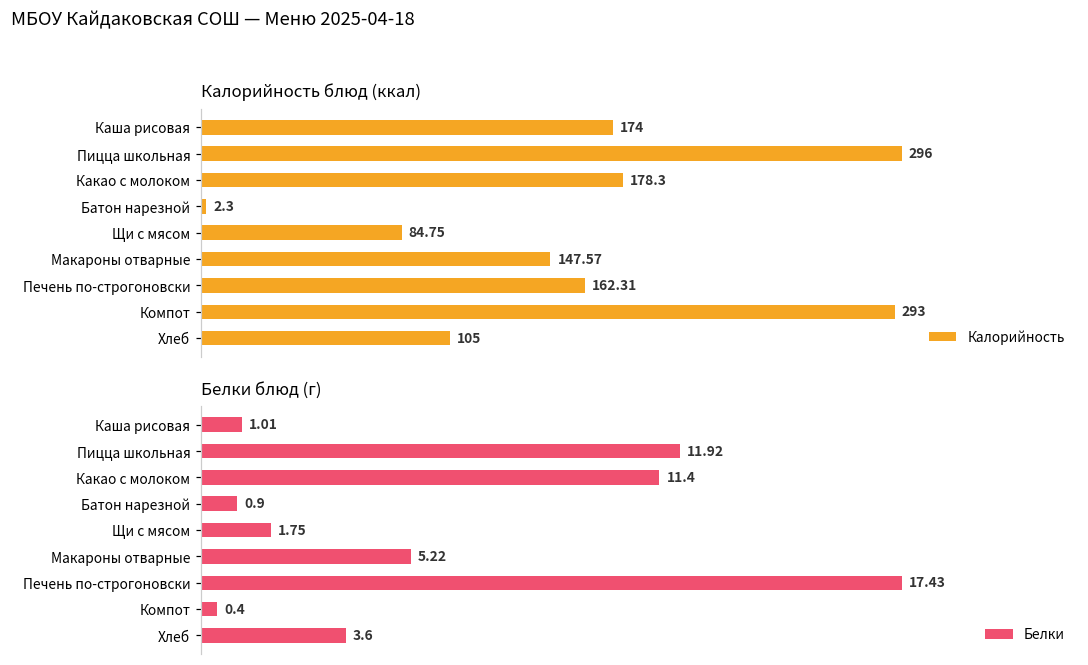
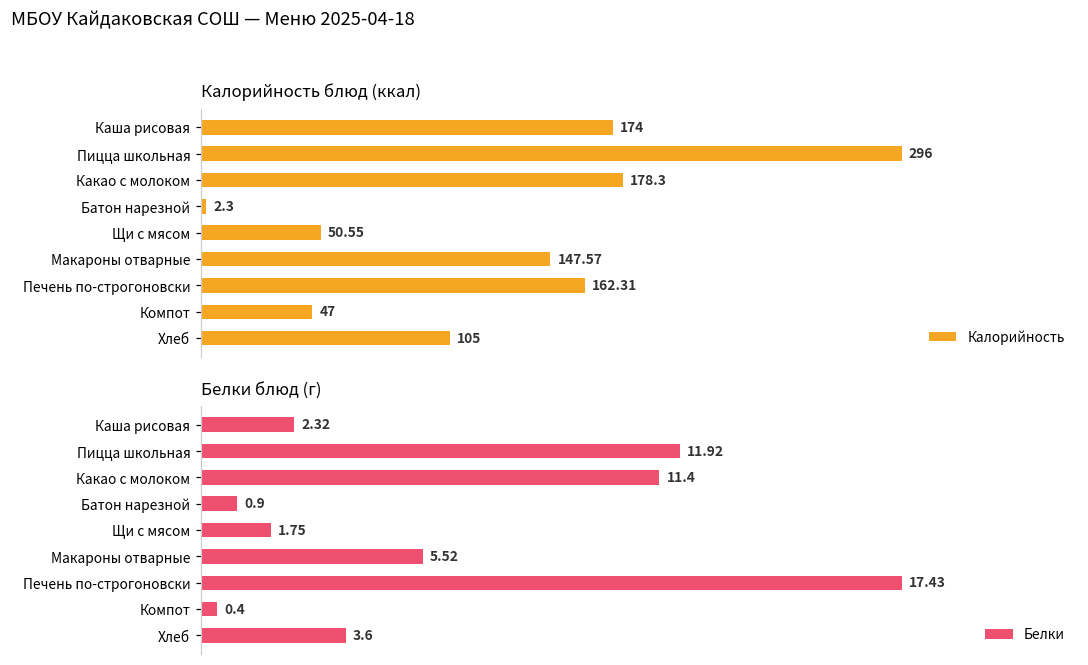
  {
    "Калорийность блюд (ккал)": {
      "Каша рисовая": 174,
      "Пицца школьная": 296,
      "Какао с молоком": 178.3,
      "Батон нарезной": 2.3,
-     "Щи с мясом": 84.75,
+     "Щи с мясом": 50.55,
      "Макароны отварные": 147.57,
      "Печень по-строгоновски": 162.31,
-     "Компот": 293,
+     "Компот": 47,
      "Хлеб": 105
    },
    "Белки блюд (г)": {
-     "Каша рисовая": 1.01,
+     "Каша рисовая": 2.32,
      "Пицца школьная": 11.92,
      "Какао с молоком": 11.4,
      "Батон нарезной": 0.9,
      "Щи с мясом": 1.75,
-     "Макароны отварные": 5.22,
+     "Макароны отварные": 5.52,
      "Печень по-строгоновски": 17.43,
      "Компот": 0.4,
      "Хлеб": 3.6
    }
  }
